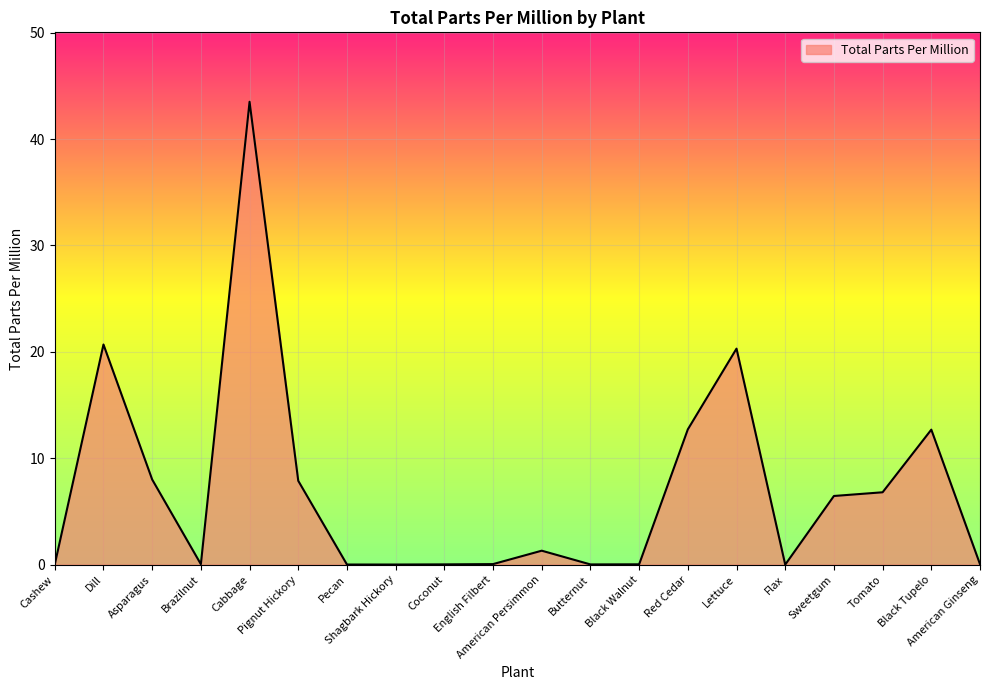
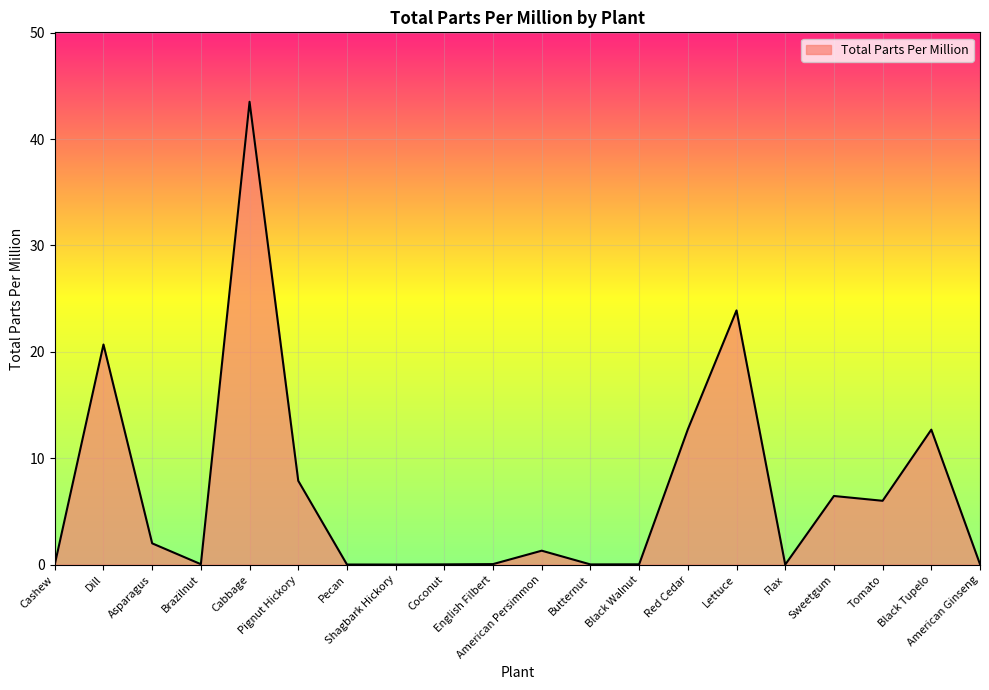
  {
    "Cashew": 0.0,
    "Dill": 20.7,
-   "Asparagus": 8,
+   "Asparagus": 2,
    "Brazilnut": 0.0,
    "Cabbage": 43.5,
    "Pignut Hickory": 7.9,
    "Pecan": 0.0,
    "Shagbark Hickory": 0.0,
    "Coconut": 0.0,
    "English Filbert": 0.0,
    "American Persimmon": 1.3,
    "Butternut": 0.0,
    "Black Walnut": 0.0,
    "Red Cedar": 12.7,
-   "Lettuce": 20.3,
+   "Lettuce": 23.9,
    "Flax": 0.0,
    "Sweetgum": 6.5,
-   "Tomato": 6.8,
+   "Tomato": 6.0,
    "Black Tupelo": 12.7,
    "American Ginseng": 0.0
  }
